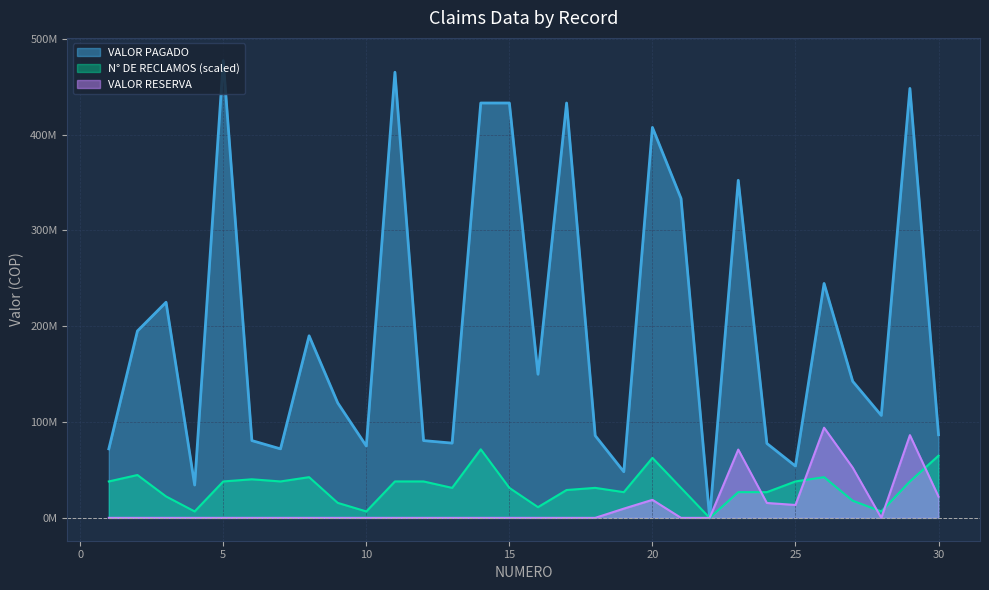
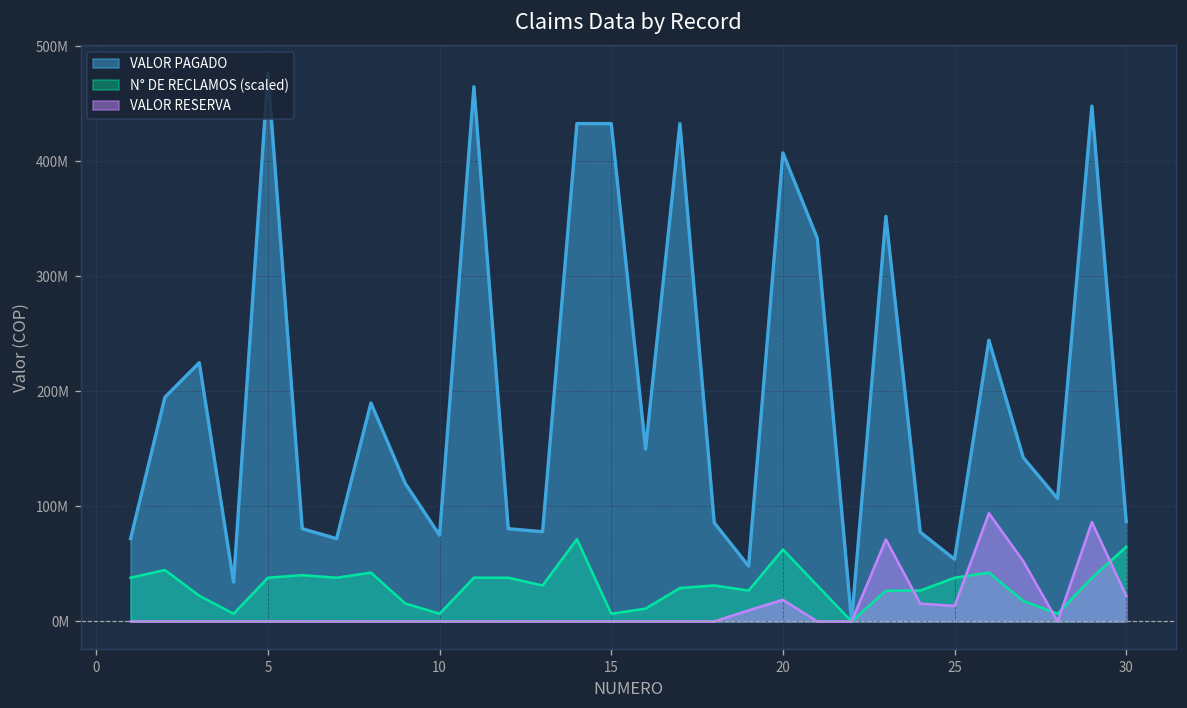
  {
    "VALOR PAGADO": {
      "10": 80000000,
      "15": 430000000,
      "20": 410000000,
      "25": 50000000,
      "30": 90000000
    },
    "N° DE RECLAMOS (scaled)": {
      "5": 40000000,
      "10": 10000000,
-     "15": 30000000,
+     "15": 10000000,
      "20": 60000000,
      "25": 40000000,
      "30": 60000000
    },
    "VALOR RESERVA": {
      "5": 0,
      "10": 0,
      "15": 0,
      "20": 20000000,
      "25": 10000000,
      "30": 20000000
    }
  }
